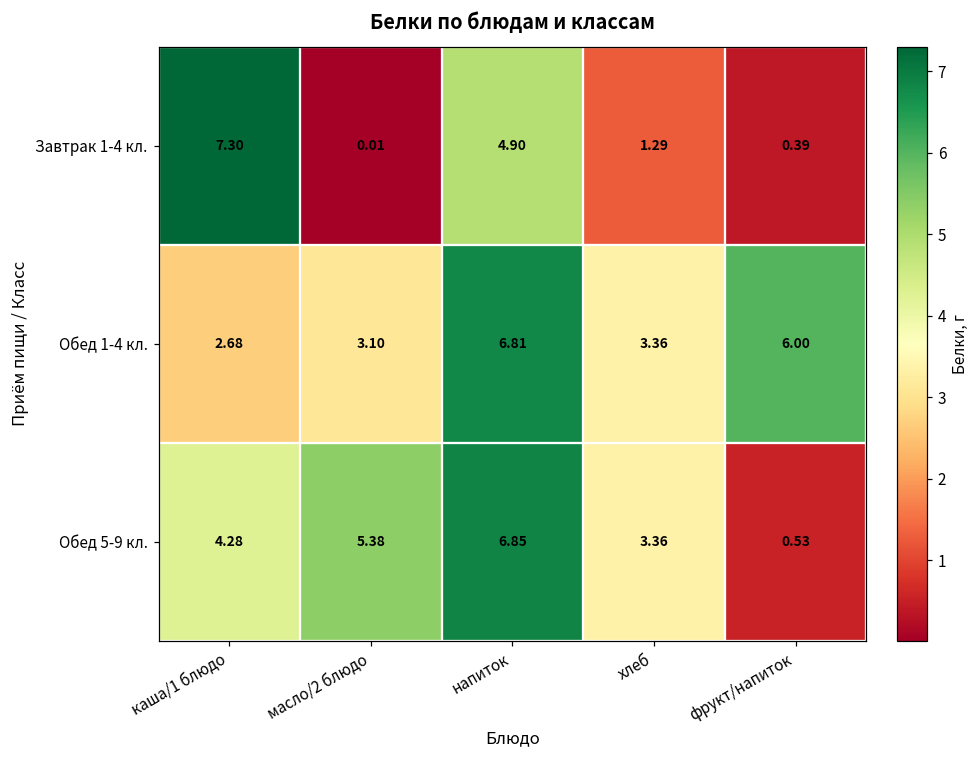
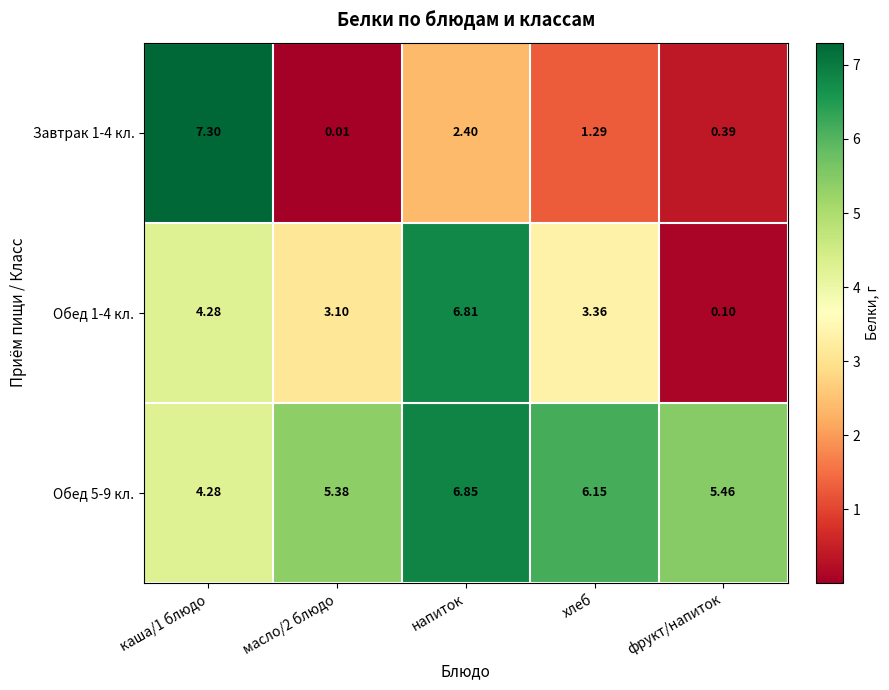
  {
    "Завтрак 1-4 кл.": {
      "каша/1 блюдо": 7.30,
      "масло/2 блюдо": 0.01,
-     "напиток": 4.90,
+     "напиток": 2.40,
      "хлеб": 1.29,
      "фрукт/напиток": 0.39
    },
    "Обед 1-4 кл.": {
-     "каша/1 блюдо": 2.68,
+     "каша/1 блюдо": 4.28,
      "масло/2 блюдо": 3.10,
      "напиток": 6.81,
      "хлеб": 3.36,
-     "фрукт/напиток": 6.00
+     "фрукт/напиток": 0.10
    },
    "Обед 5-9 кл.": {
      "каша/1 блюдо": 4.28,
      "масло/2 блюдо": 5.38,
      "напиток": 6.85,
-     "хлеб": 3.36,
-     "фрукт/напиток": 0.53
+     "хлеб": 6.15,
+     "фрукт/напиток": 5.46
    }
  }
